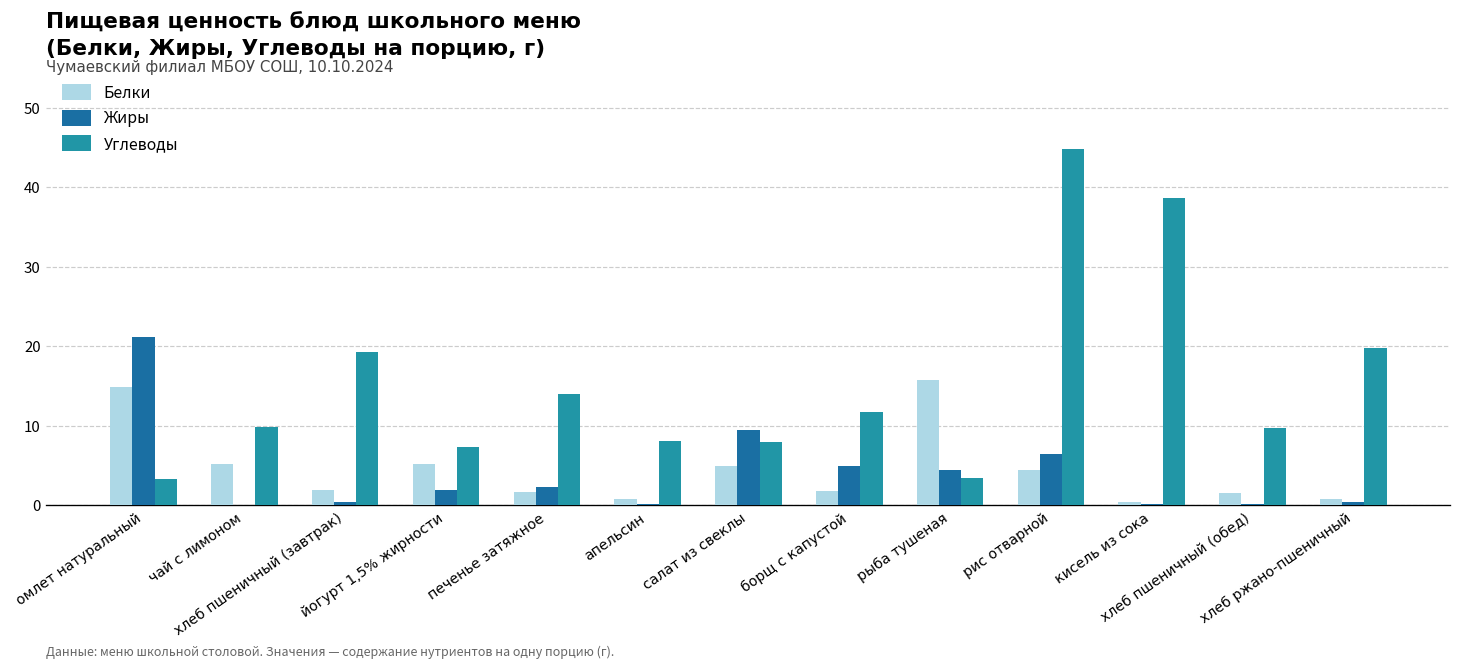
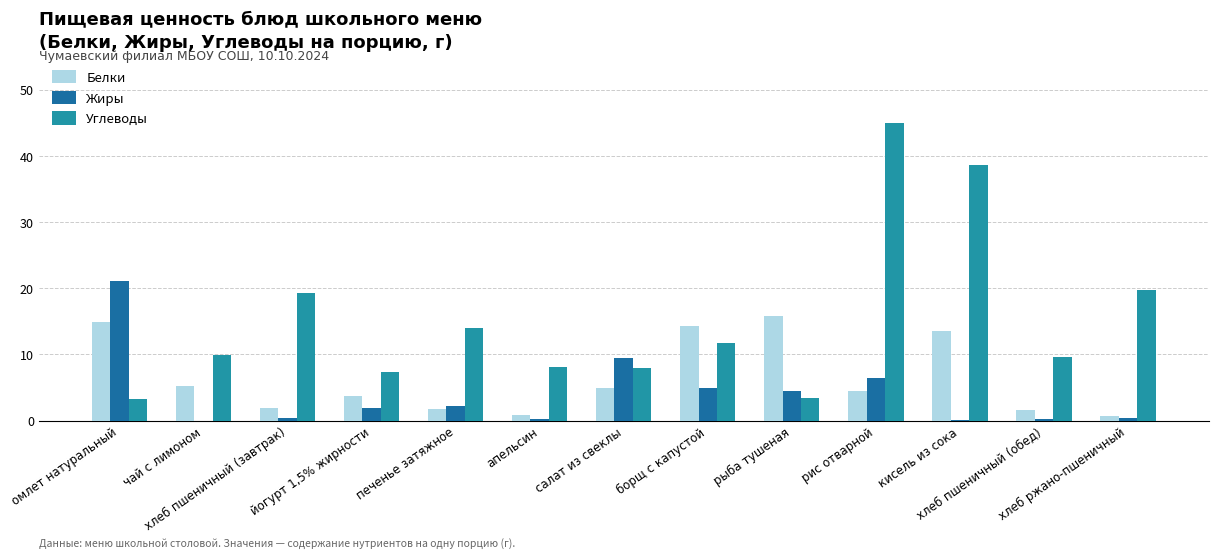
  {
    "Белки": {
      "омлет натуральный": 15,
      "чай с лимоном": 5,
      "хлеб пшеничный (завтрак)": 2,
-     "йогурт 1,5% жирности": 5,
+     "йогурт 1,5% жирности": 4,
      "печенье затяжное": 2,
      "апельсин": 1,
      "салат из свеклы": 5,
-     "борщ с капустой": 2,
+     "борщ с капустой": 14,
      "рыба тушеная": 16,
      "рис отварной": 4,
-     "кисель из сока": 0,
+     "кисель из сока": 13,
      "хлеб пшеничный (обед)": 2,
      "хлеб ржано-пшеничный": 1
    }
  }
